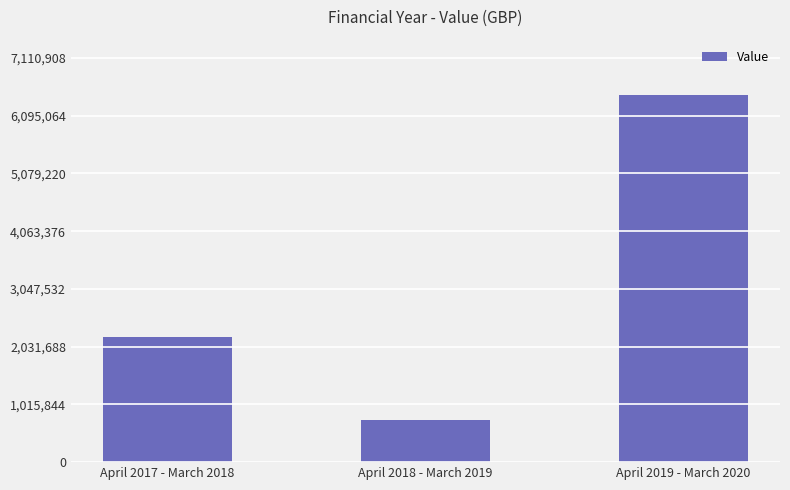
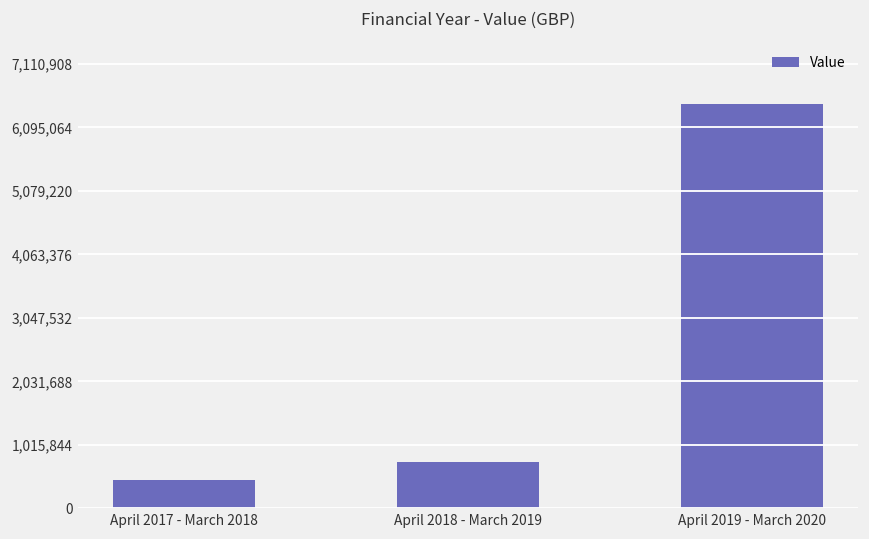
  {
-   "April 2017 - March 2018": "2,200,000",
+   "April 2017 - March 2018": "400,000",
    "April 2018 - March 2019": "700,000",
    "April 2019 - March 2020": "6,500,000"
  }
